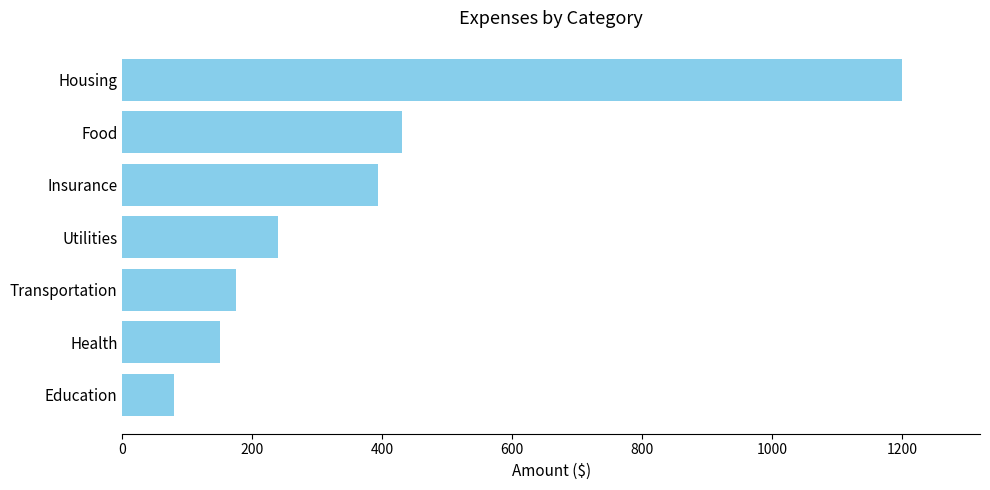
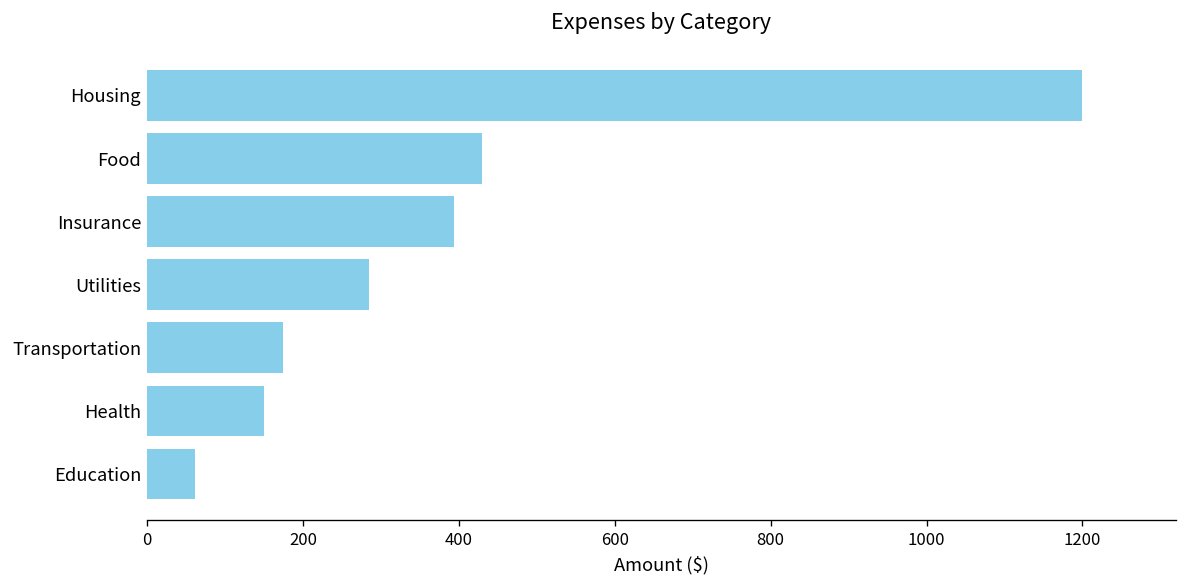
  {
    "Housing": 1200,
    "Food": 430,
    "Insurance": 390,
-   "Utilities": 240,
+   "Utilities": 290,
    "Transportation": 170,
    "Health": 150,
-   "Education": 80
+   "Education": 60
  }
